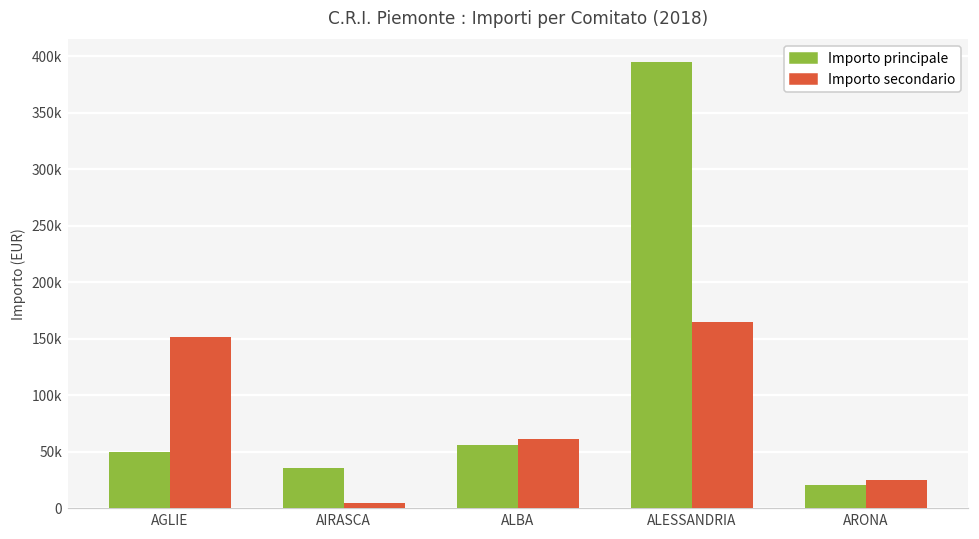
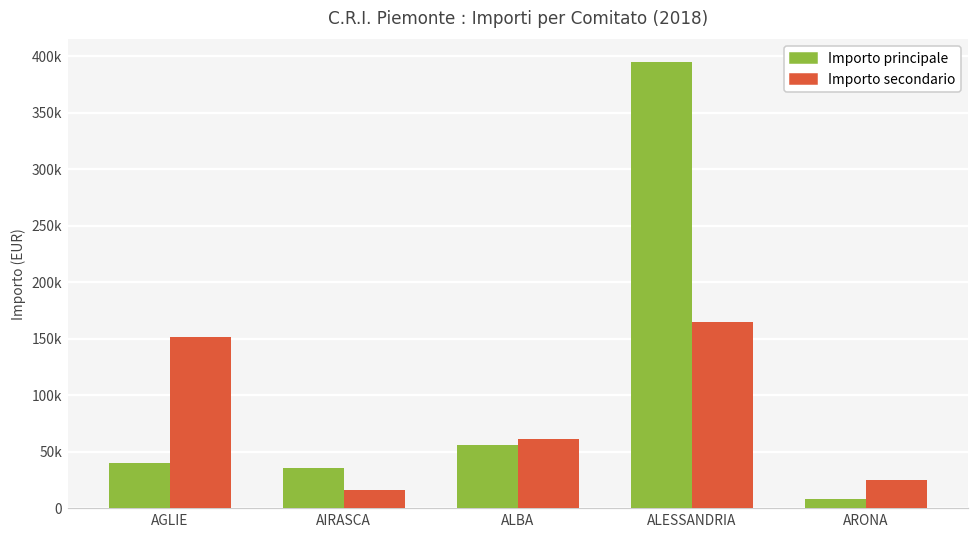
  {
    "Importo principale": {
-     "AGLIE": 50000,
+     "AGLIE": 40000,
      "AIRASCA": 36000,
      "ALBA": 56000,
      "ALESSANDRIA": 395000,
-     "ARONA": 21000
+     "ARONA": 9000
    },
    "Importo secondario": {
      "AGLIE": 152000,
-     "AIRASCA": 5000,
+     "AIRASCA": 16000,
      "ALBA": 62000,
      "ALESSANDRIA": 165000,
      "ARONA": 25000
    }
  }
